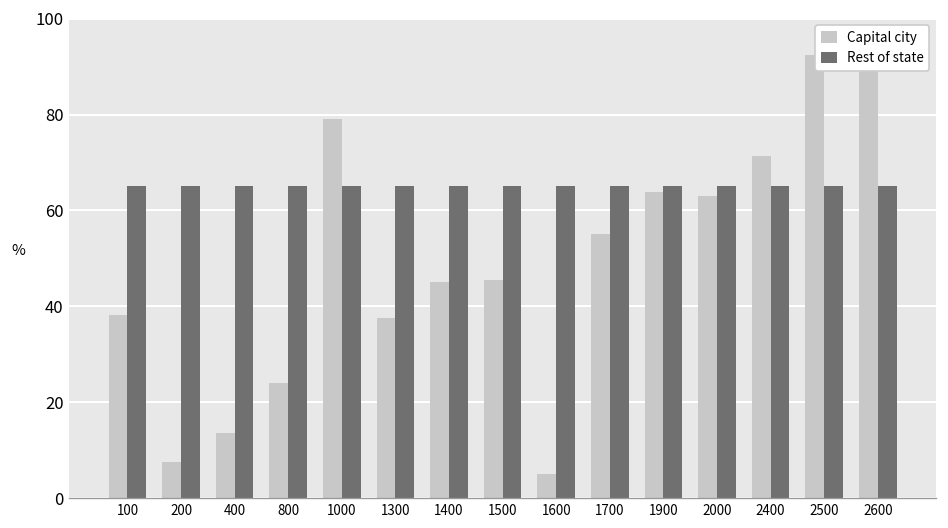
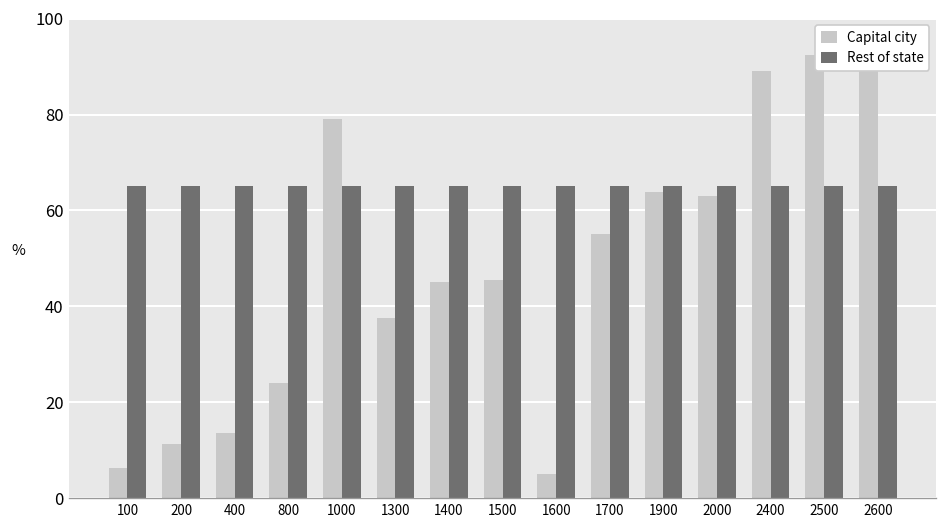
  {
    "Capital city": {
-     "100": 38,
-     "200": 8,
+     "100": 6,
+     "200": 11,
      "400": 14,
      "800": 24,
      "1000": 79,
      "1300": 38,
      "1400": 45,
      "1500": 46,
      "1600": 5,
      "1700": 55,
      "1900": 64,
      "2000": 63,
-     "2400": 71
+     "2400": 89
    },
    "Rest of state": {
      "100": 65,
      "200": 65,
      "400": 65,
      "800": 65,
      "1000": 65,
      "1300": 65,
      "1400": 65,
      "1500": 65,
      "1600": 65,
      "1700": 65,
      "1900": 65,
      "2000": 65,
      "2400": 65,
      "2500": 65,
      "2600": 65
    }
  }
